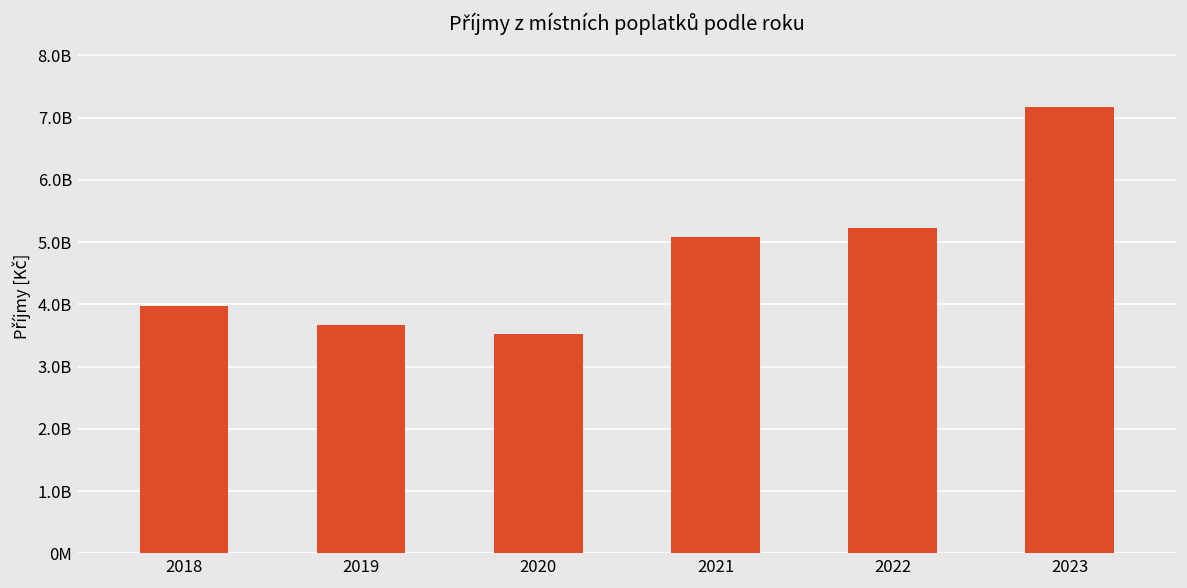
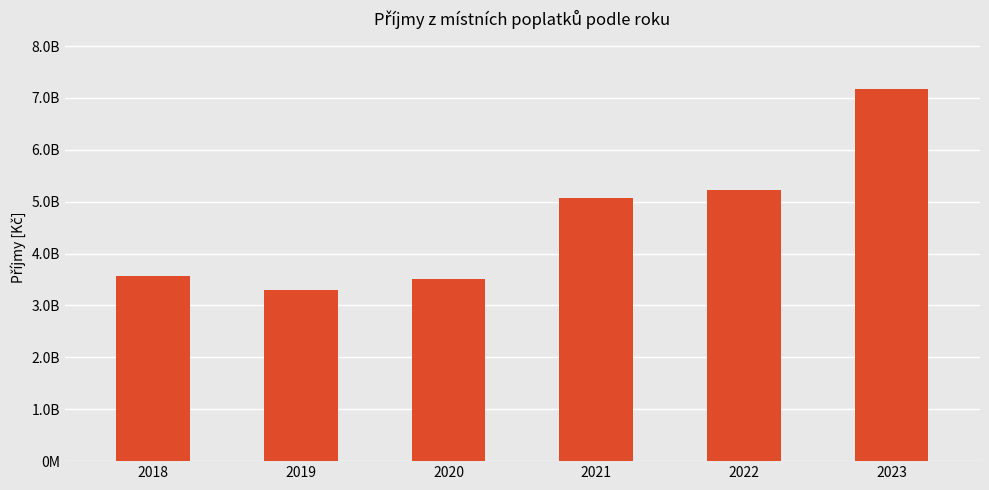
  {
-   "2018": 4000000000,
-   "2019": 3700000000,
+   "2018": 3600000000,
+   "2019": 3300000000,
    "2020": 3500000000,
    "2021": 5100000000,
    "2022": 5200000000,
    "2023": 7200000000
  }
